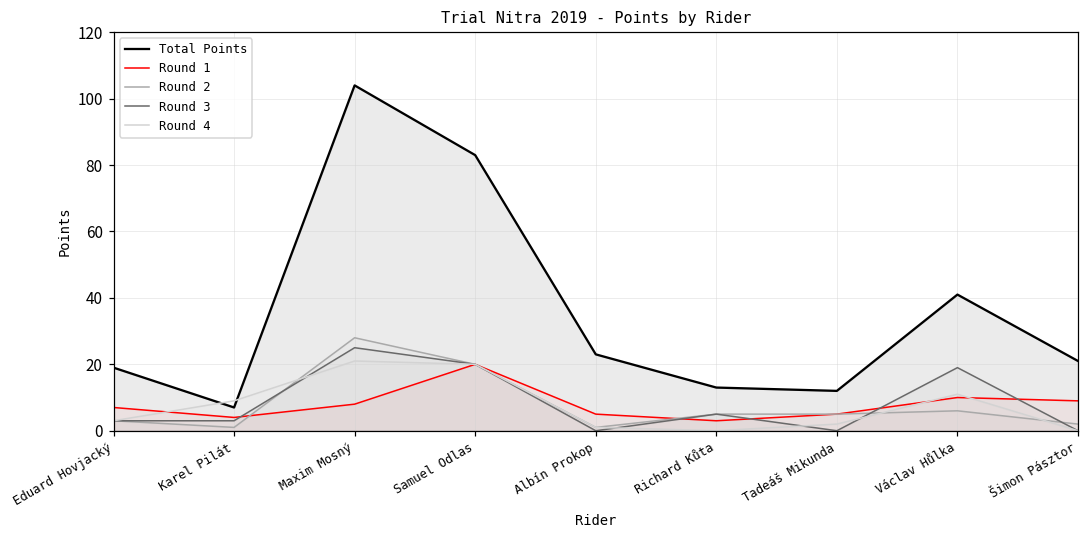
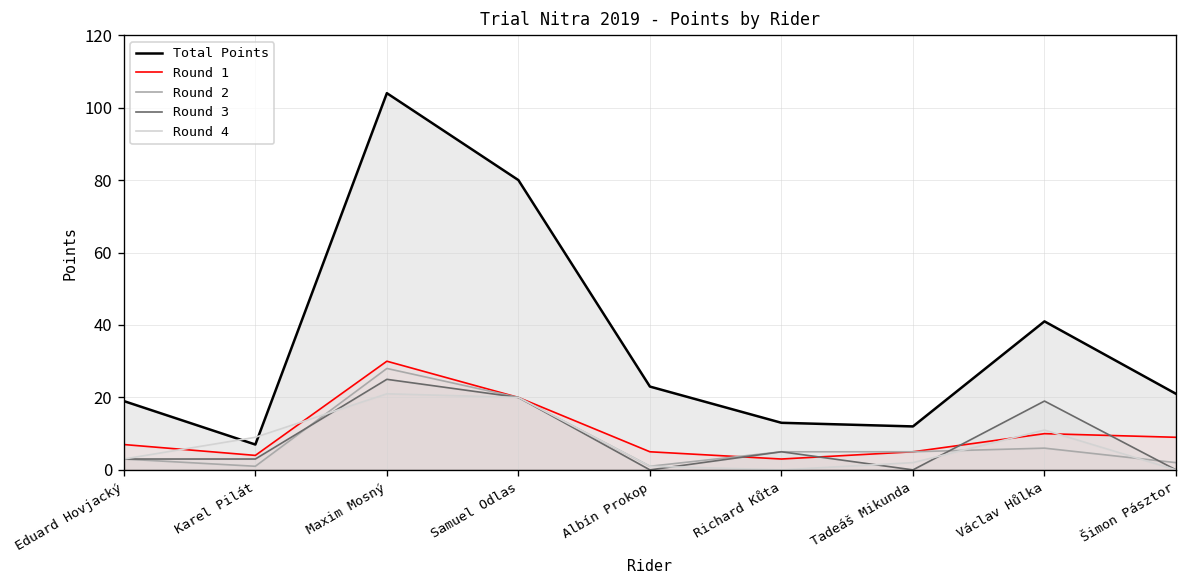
  {
    "Total Points": {
      "Eduard Hovjacký": 19,
      "Karel Pilát": 7,
      "Maxim Mosný": 104,
-     "Samuel Odlas": 83,
+     "Samuel Odlas": 80,
      "Albín Prokop": 23,
      "Richard Kůta": 13,
      "Tadeáš Mikunda": 12,
      "Václav Hůlka": 41,
      "Šimon Pásztor": 21
    },
    "Round 1": {
      "Eduard Hovjacký": 7,
      "Karel Pilát": 4,
-     "Maxim Mosný": 8,
+     "Maxim Mosný": 30,
      "Albín Prokop": 5,
      "Richard Kůta": 3,
      "Václav Hůlka": 10,
      "Šimon Pásztor": 9
    },
    "Round 2": {
      "Karel Pilát": 1,
      "Maxim Mosný": 28,
      "Václav Hůlka": 6,
      "Šimon Pásztor": 2
    },
    "Round 3": {
      "Karel Pilát": 3,
      "Maxim Mosný": 25,
      "Albín Prokop": 0,
      "Tadeáš Mikunda": 0,
      "Václav Hůlka": 19
    },
    "Round 4": {
      "Karel Pilát": 9,
      "Maxim Mosný": 21,
      "Richard Kůta": 0,
      "Tadeáš Mikunda": 2,
      "Václav Hůlka": 11
    }
  }
